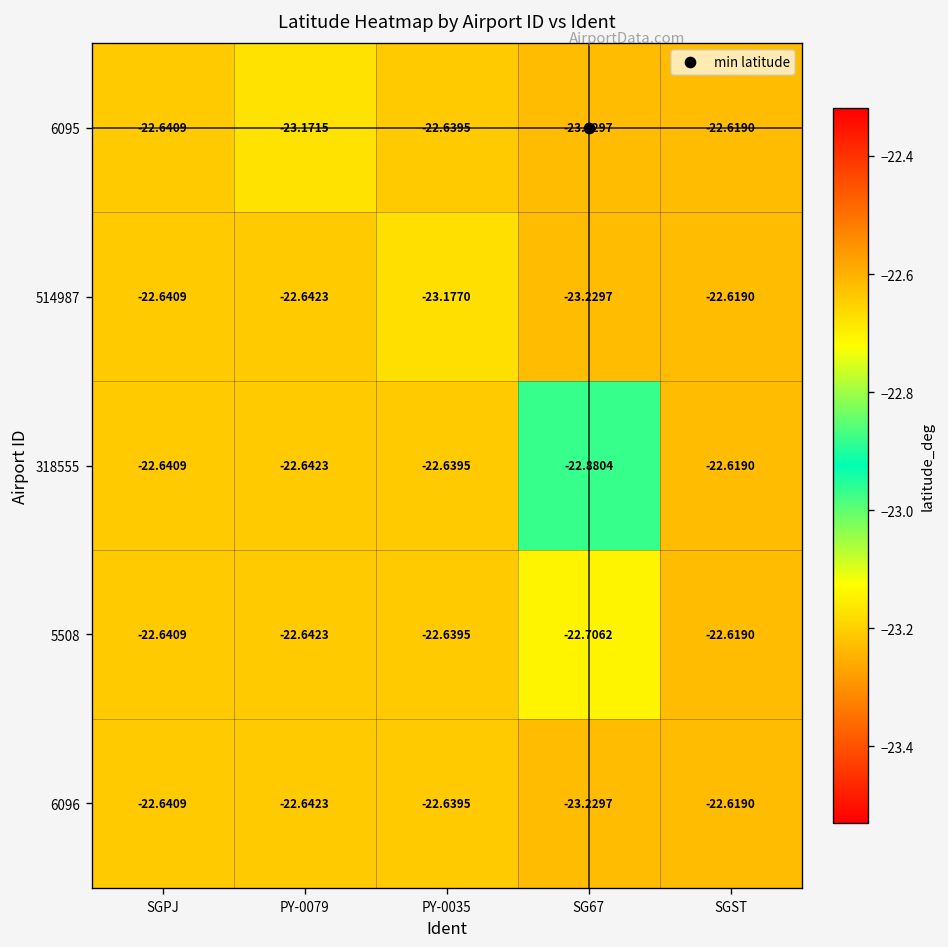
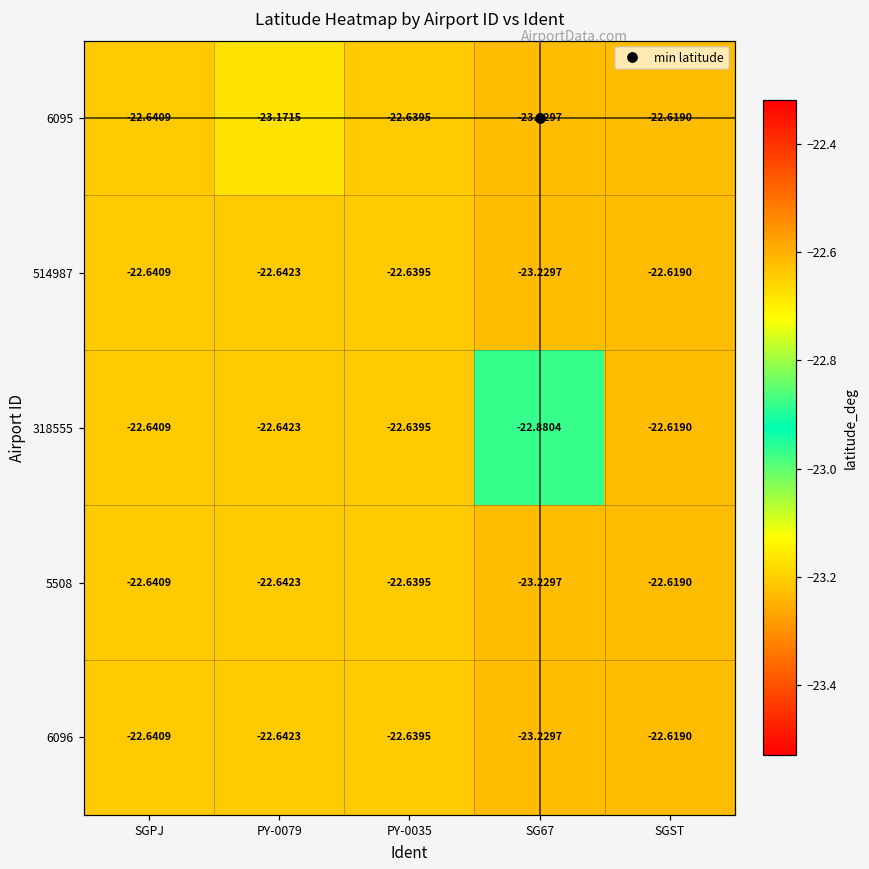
  {
    "6095": {
      "SGPJ": -22.6409,
      "PY-0079": -23.1715,
      "PY-0035": -22.6395,
      "SGST": -22.6190
    },
    "514987": {
      "SGPJ": -22.6409,
      "PY-0079": -22.6423,
-     "PY-0035": -23.1770,
+     "PY-0035": -22.6395,
      "SG67": -23.2297,
      "SGST": -22.6190
    },
    "318555": {
      "SGPJ": -22.6409,
      "PY-0079": -22.6423,
      "PY-0035": -22.6395,
      "SG67": -22.8804,
      "SGST": -22.6190
    },
    "5508": {
      "SGPJ": -22.6409,
      "PY-0079": -22.6423,
      "PY-0035": -22.6395,
-     "SG67": -22.7062,
+     "SG67": -23.2297,
      "SGST": -22.6190
    },
    "6096": {
      "SGPJ": -22.6409,
      "PY-0079": -22.6423,
      "PY-0035": -22.6395,
      "SG67": -23.2297,
      "SGST": -22.6190
    }
  }
